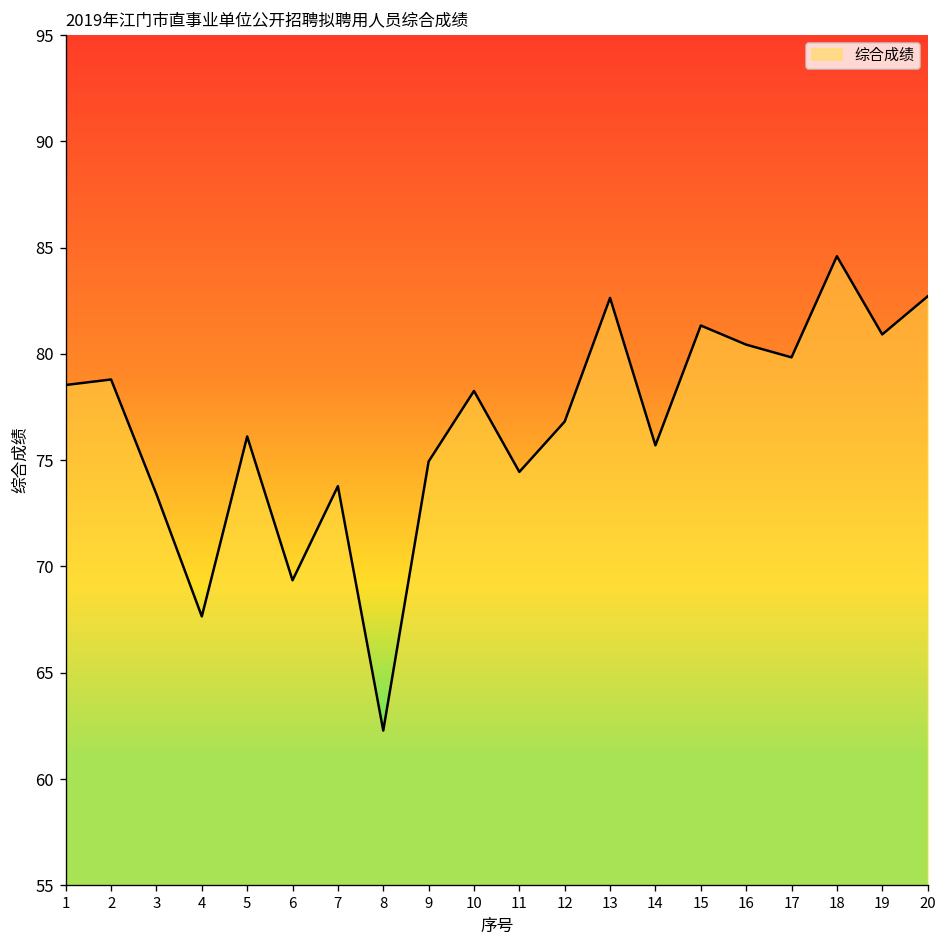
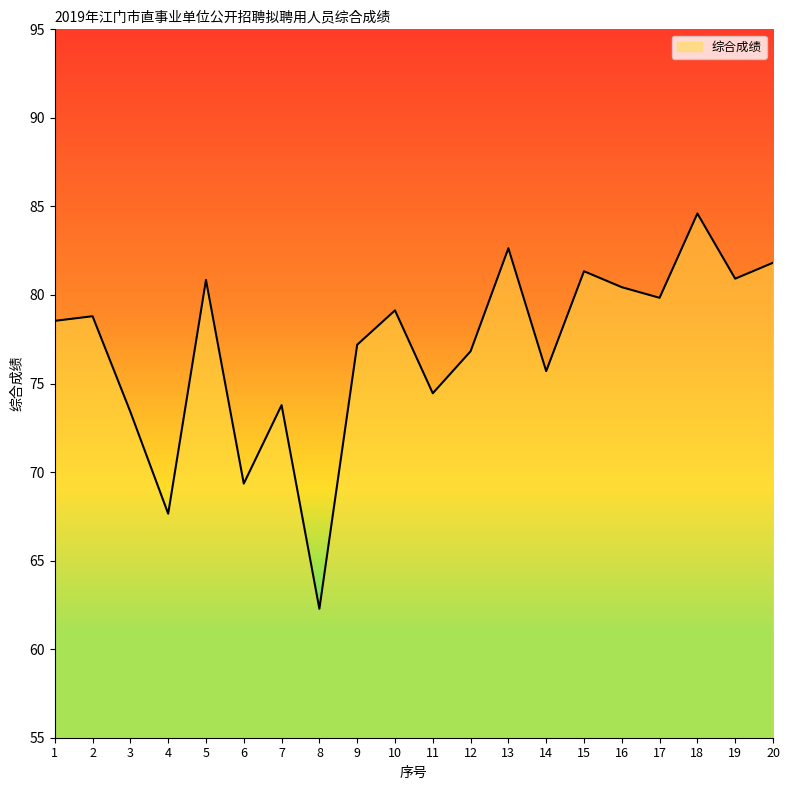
  {
    "1": 78.5,
    "2": 78.8,
    "3": 73.4,
    "4": 67.7,
-   "5": 76.1,
+   "5": 80.9,
    "6": 69.4,
    "7": 73.8,
    "8": 62.3,
-   "9": 74.9,
-   "10": 78.3,
+   "9": 77.2,
+   "10": 79.1,
    "11": 74.5,
    "12": 76.8,
    "13": 82.6,
    "14": 75.7,
    "15": 81.3,
    "16": 80.4,
    "17": 79.8,
    "18": 84.6,
    "19": 80.9,
-   "20": 82.7
+   "20": 81.8
  }
